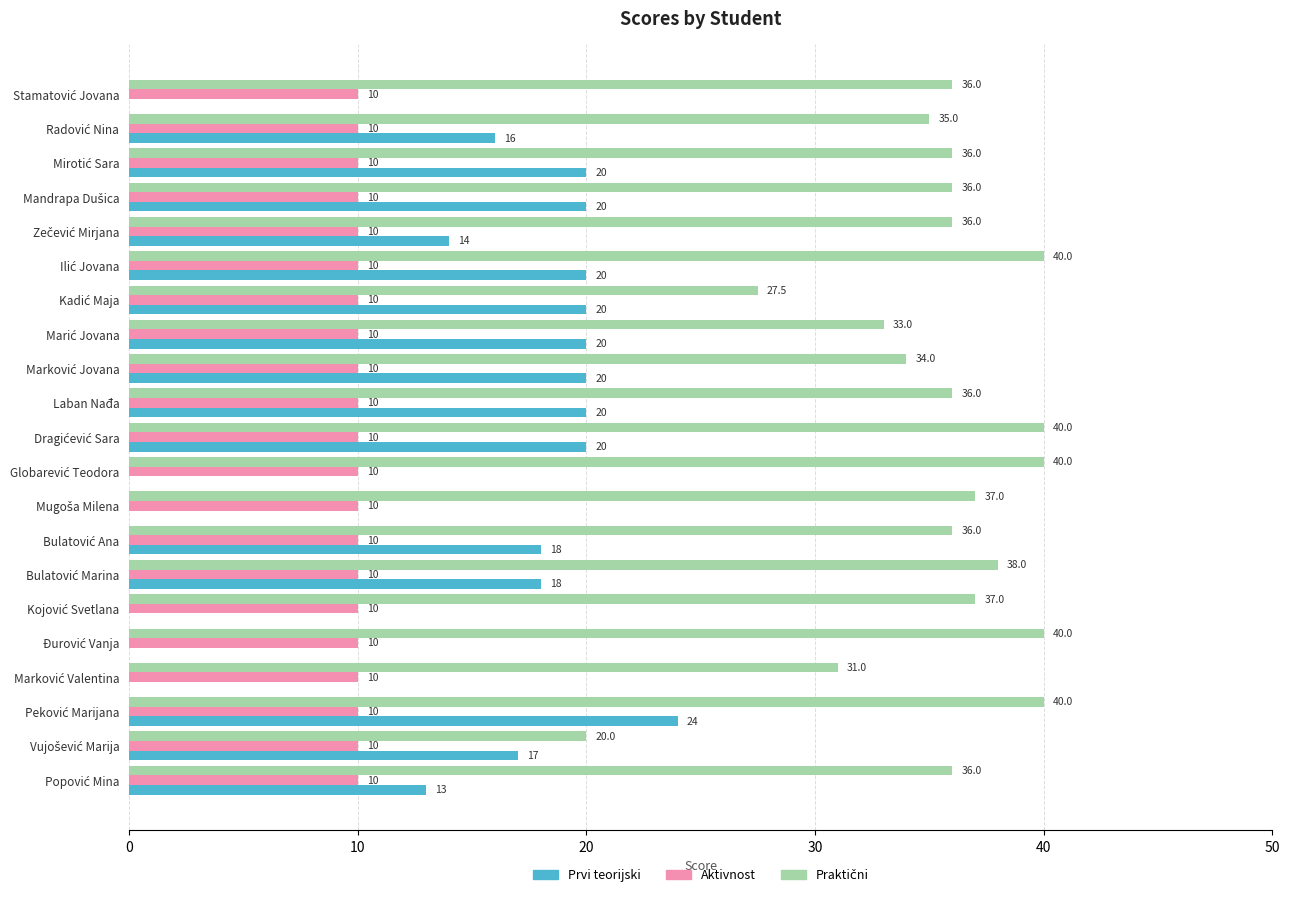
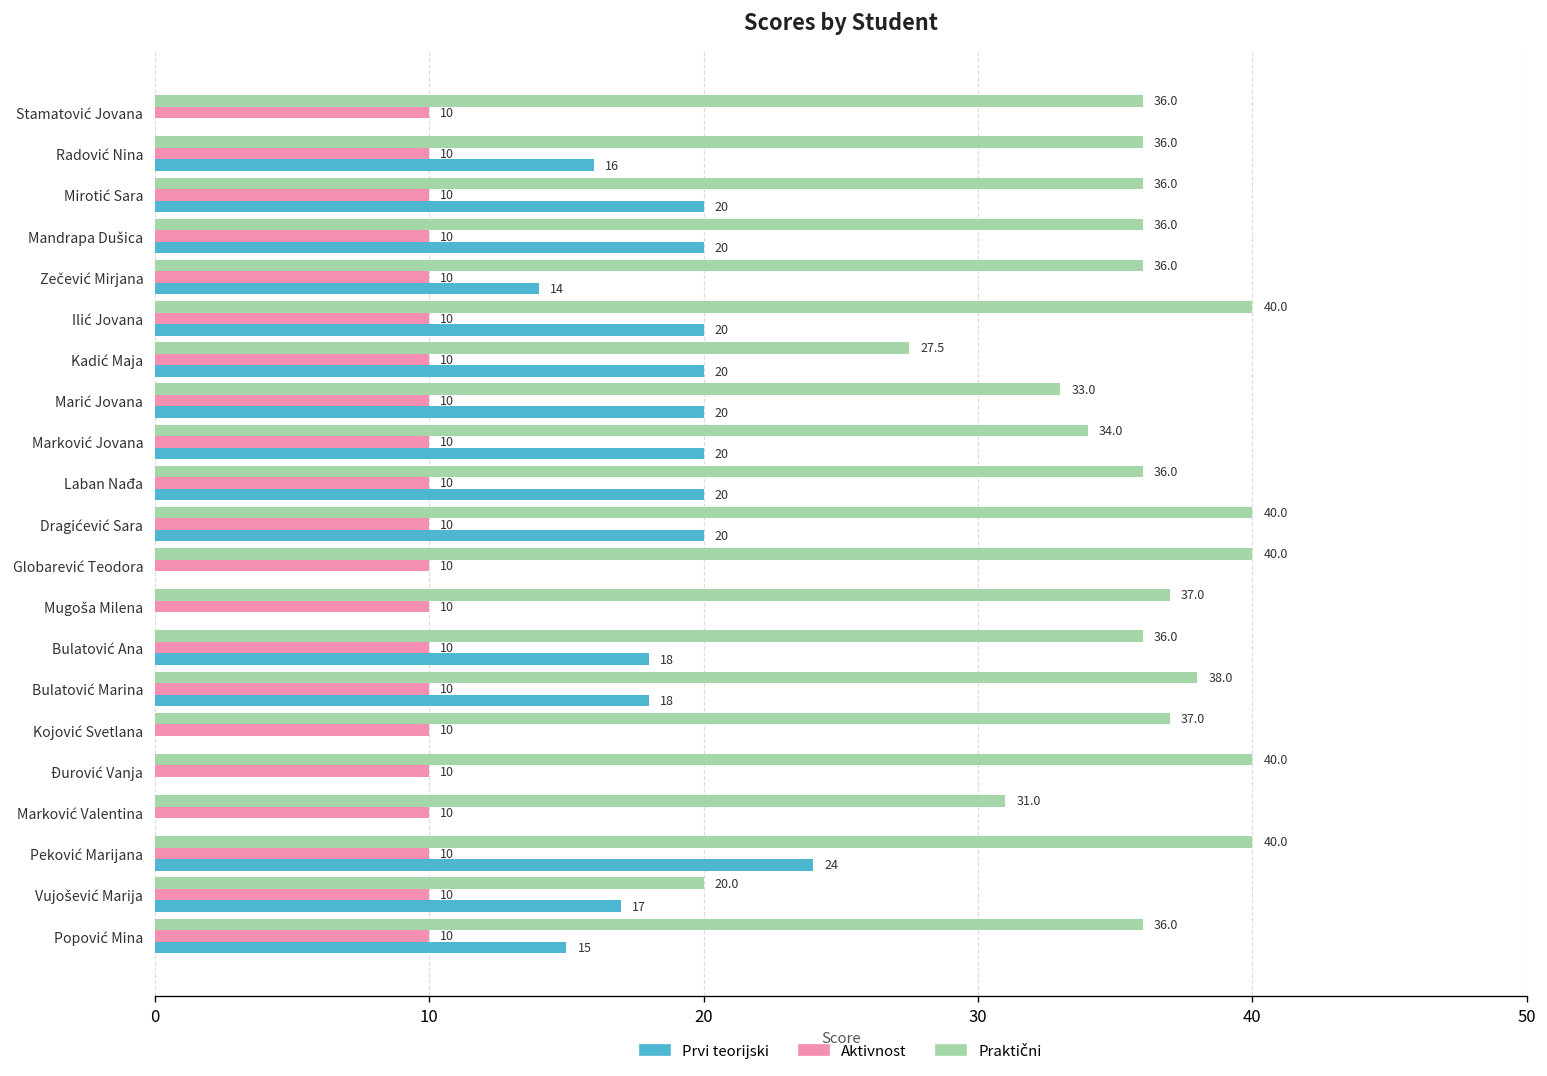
  {
    "Prvi teorijski": {
      "Radović Nina": 16,
      "Mirotić Sara": 20,
      "Mandrapa Dušica": 20,
      "Zečević Mirjana": 14,
      "Ilić Jovana": 20,
      "Kadić Maja": 20,
      "Marić Jovana": 20,
      "Marković Jovana": 20,
      "Laban Nađa": 20,
      "Dragićević Sara": 20,
      "Bulatović Ana": 18,
      "Bulatović Marina": 18,
      "Peković Marijana": 24,
      "Vujošević Marija": 17,
-     "Popović Mina": 13
+     "Popović Mina": 15
    },
    "Aktivnost": {
      "Stamatović Jovana": 10,
      "Radović Nina": 10,
      "Mirotić Sara": 10,
      "Mandrapa Dušica": 10,
      "Zečević Mirjana": 10,
      "Ilić Jovana": 10,
      "Kadić Maja": 10,
      "Marić Jovana": 10,
      "Marković Jovana": 10,
      "Laban Nađa": 10,
      "Dragićević Sara": 10,
      "Globarević Teodora": 10,
      "Mugoša Milena": 10,
      "Bulatović Ana": 10,
      "Bulatović Marina": 10,
      "Kojović Svetlana": 10,
      "Đurović Vanja": 10,
      "Marković Valentina": 10,
      "Peković Marijana": 10,
      "Vujošević Marija": 10,
      "Popović Mina": 10
    },
    "Praktični": {
      "Stamatović Jovana": 36.0,
-     "Radović Nina": 35.0,
+     "Radović Nina": 36.0,
      "Mirotić Sara": 36.0,
      "Mandrapa Dušica": 36.0,
      "Zečević Mirjana": 36.0,
      "Ilić Jovana": 40.0,
      "Kadić Maja": 27.5,
      "Marić Jovana": 33.0,
      "Marković Jovana": 34.0,
      "Laban Nađa": 36.0,
      "Dragićević Sara": 40.0,
      "Globarević Teodora": 40.0,
      "Mugoša Milena": 37.0,
      "Bulatović Ana": 36.0,
      "Bulatović Marina": 38.0,
      "Kojović Svetlana": 37.0,
      "Đurović Vanja": 40.0,
      "Marković Valentina": 31.0,
      "Peković Marijana": 40.0,
      "Vujošević Marija": 20.0,
      "Popović Mina": 36.0
    }
  }
